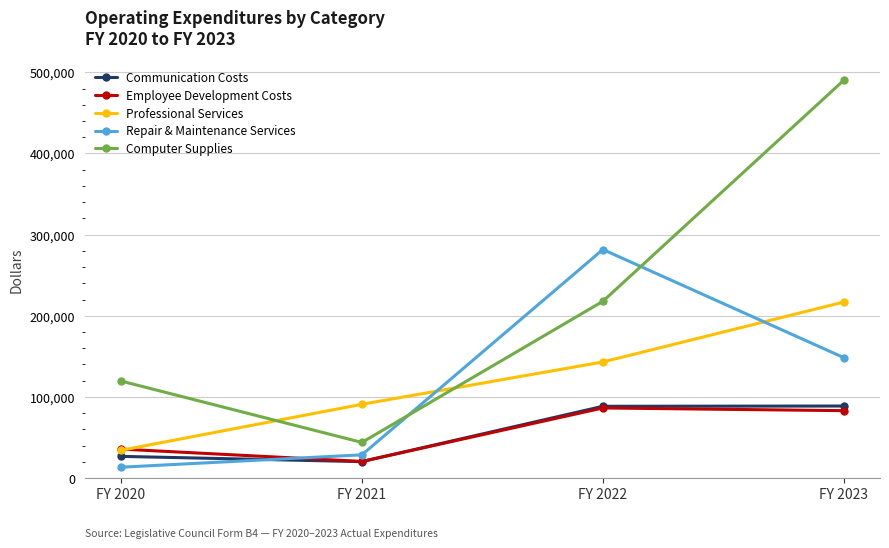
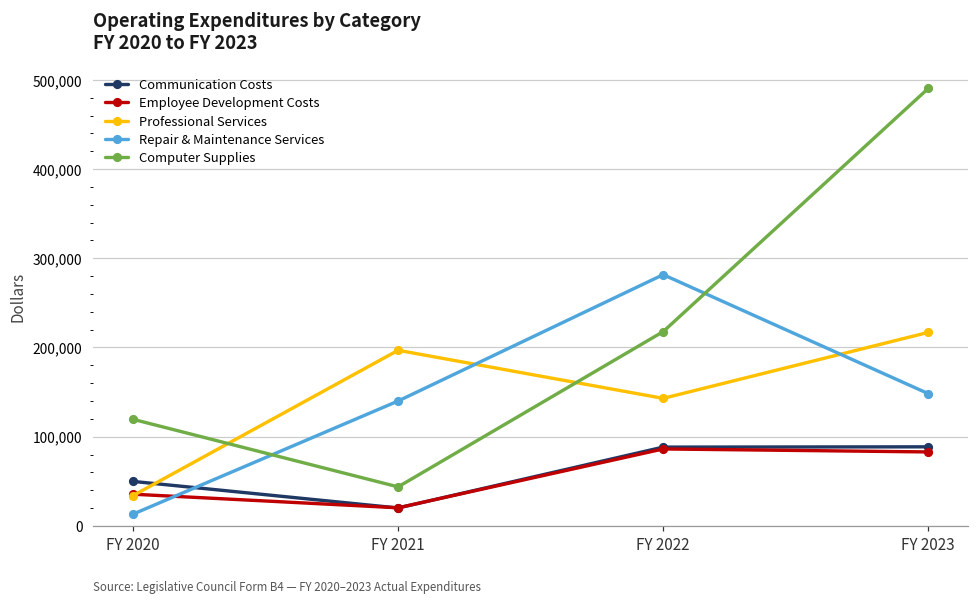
  {
    "Communication Costs": {
-     "FY 2020": "30,000",
+     "FY 2020": "50,000",
      "FY 2023": "90,000"
    },
    "Employee Development Costs": {
      "FY 2023": "80,000"
    },
    "Professional Services": {
-     "FY 2021": "90,000",
+     "FY 2021": "200,000",
      "FY 2022": "140,000",
      "FY 2023": "220,000"
    },
    "Repair & Maintenance Services": {
      "FY 2020": "10,000",
-     "FY 2021": "30,000",
+     "FY 2021": "140,000",
      "FY 2022": "280,000",
      "FY 2023": "150,000"
    },
    "Computer Supplies": {
      "FY 2020": "120,000",
      "FY 2021": "40,000",
      "FY 2022": "220,000",
      "FY 2023": "490,000"
    }
  }
